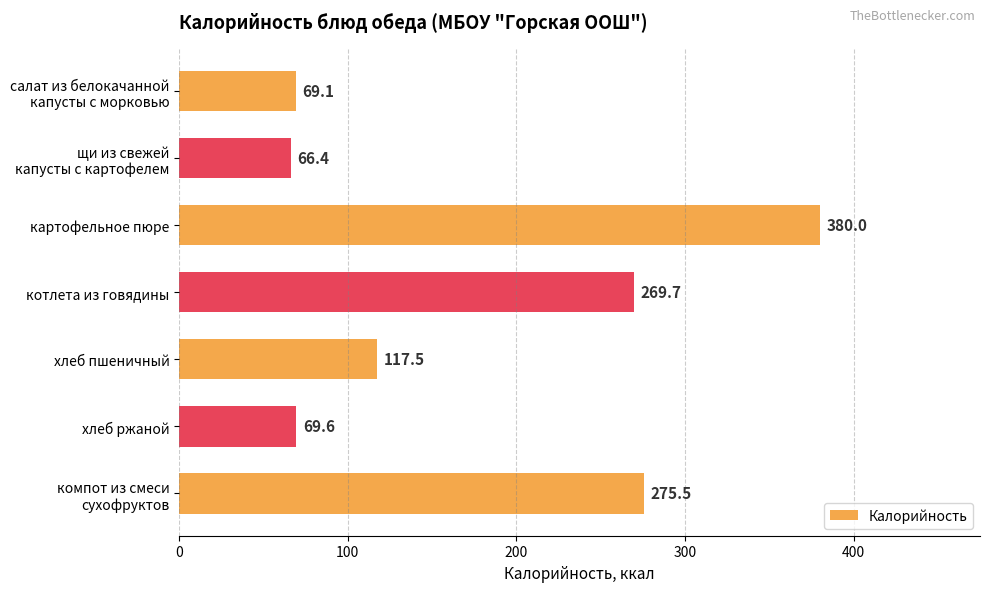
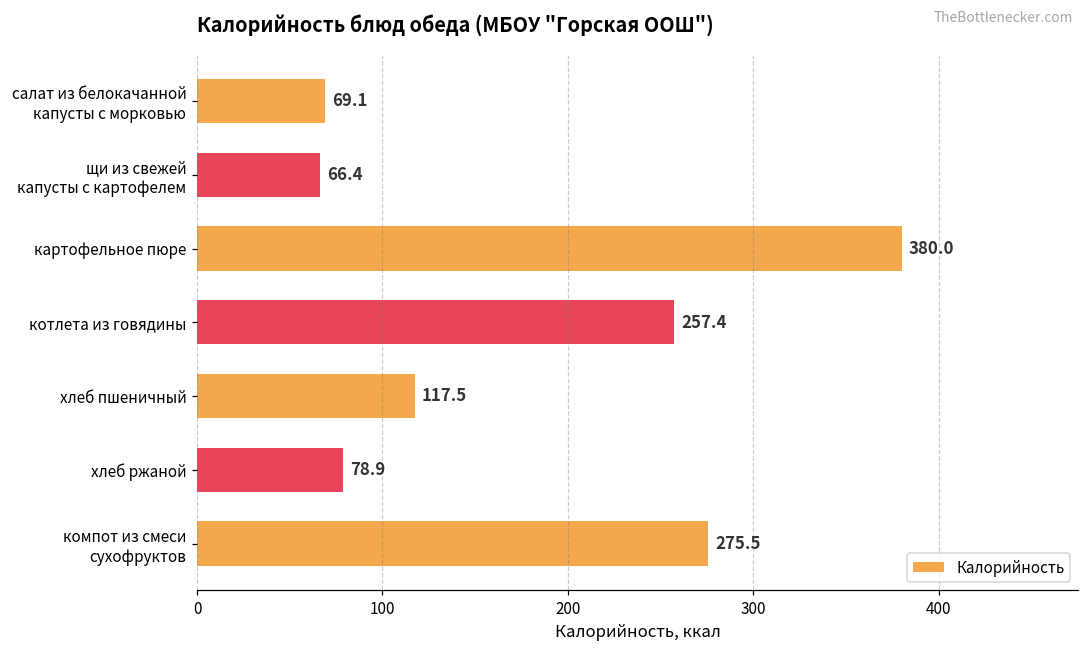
  {
    "салат из белокачанной капусты с морковью": 69.1,
    "щи из свежей капусты с картофелем": 66.4,
    "картофельное пюре": 380.0,
-   "котлета из говядины": 269.7,
+   "котлета из говядины": 257.4,
    "хлеб пшеничный": 117.5,
-   "хлеб ржаной": 69.6,
+   "хлеб ржаной": 78.9,
    "компот из смеси сухофруктов": 275.5
  }
